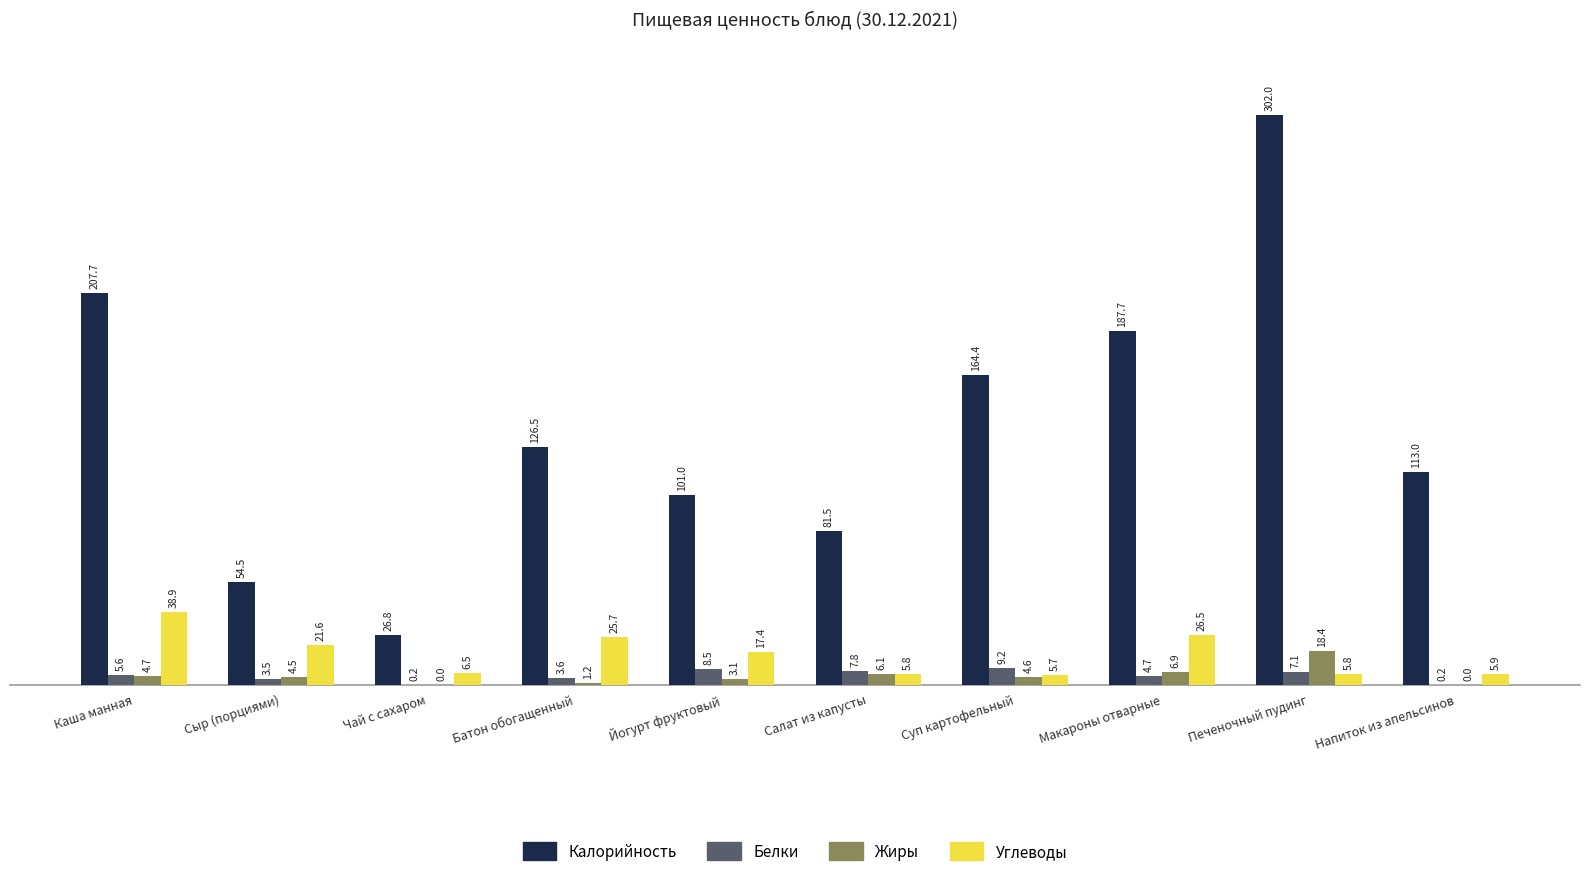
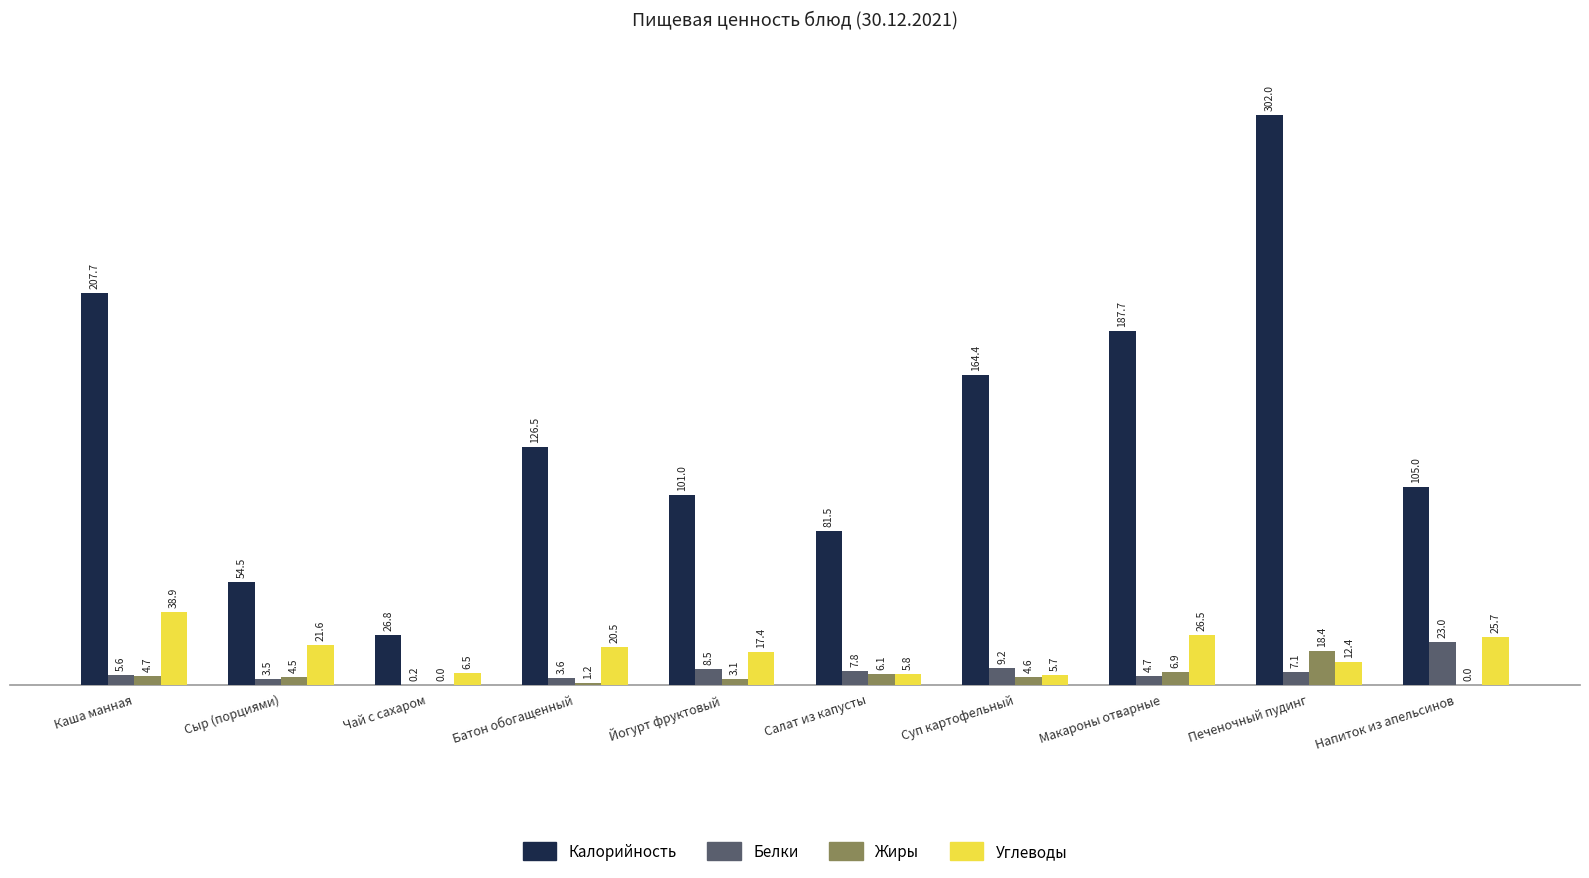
  {
    "Калорийность": {
      "Каша манная": 207.7,
      "Сыр (порциями)": 54.5,
      "Чай с сахаром": 26.8,
      "Батон обогащенный": 126.5,
      "Йогурт фруктовый": 101.0,
      "Салат из капусты": 81.5,
      "Суп картофельный": 164.4,
      "Макароны отварные": 187.7,
      "Печеночный пудинг": 302.0,
-     "Напиток из апельсинов": 113.0
+     "Напиток из апельсинов": 105.0
    },
    "Белки": {
      "Каша манная": 5.6,
      "Сыр (порциями)": 3.5,
      "Чай с сахаром": 0.2,
      "Батон обогащенный": 3.6,
      "Йогурт фруктовый": 8.5,
      "Салат из капусты": 7.8,
      "Суп картофельный": 9.2,
      "Макароны отварные": 4.7,
      "Печеночный пудинг": 7.1,
-     "Напиток из апельсинов": 0.2
+     "Напиток из апельсинов": 23.0
    },
    "Жиры": {
      "Каша манная": 4.7,
      "Сыр (порциями)": 4.5,
      "Чай с сахаром": 0.0,
      "Батон обогащенный": 1.2,
      "Йогурт фруктовый": 3.1,
      "Салат из капусты": 6.1,
      "Суп картофельный": 4.6,
      "Макароны отварные": 6.9,
      "Печеночный пудинг": 18.4,
      "Напиток из апельсинов": 0.0
    },
    "Углеводы": {
      "Каша манная": 38.9,
      "Сыр (порциями)": 21.6,
      "Чай с сахаром": 6.5,
-     "Батон обогащенный": 25.7,
+     "Батон обогащенный": 20.5,
      "Йогурт фруктовый": 17.4,
      "Салат из капусты": 5.8,
      "Суп картофельный": 5.7,
      "Макароны отварные": 26.5,
-     "Печеночный пудинг": 5.8,
-     "Напиток из апельсинов": 5.9
+     "Печеночный пудинг": 12.4,
+     "Напиток из апельсинов": 25.7
    }
  }
